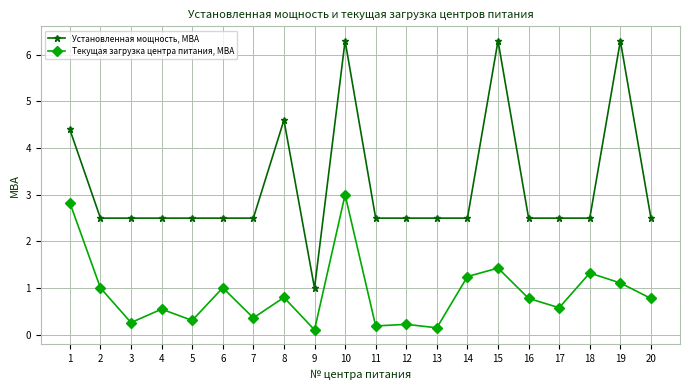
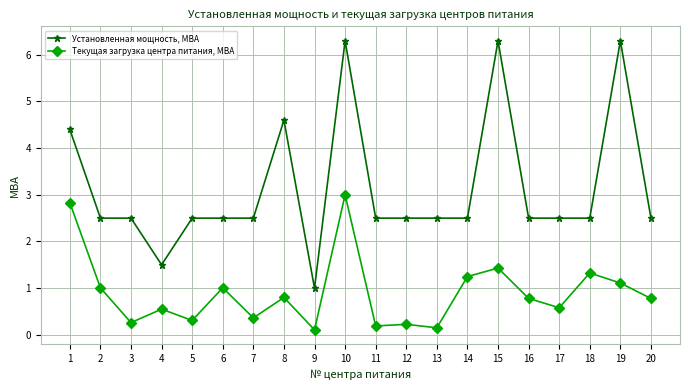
  {
    "Установленная мощность, МВА": {
      "1": 4.4,
      "2": 2.5,
      "3": 2.5,
-     "4": 2.5,
+     "4": 1.5,
      "5": 2.5,
      "6": 2.5,
      "7": 2.5,
      "8": 4.6,
      "9": 1.0,
      "10": 6.3,
      "11": 2.5,
      "12": 2.5,
      "13": 2.5,
      "14": 2.5,
      "15": 6.3,
      "16": 2.5,
      "17": 2.5,
      "18": 2.5,
      "19": 6.3,
      "20": 2.5
    },
    "Текущая загрузка центра питания, МВА": {
      "1": 2.8,
      "2": 1.0,
      "3": 0.3,
      "4": 0.6,
      "5": 0.3,
      "6": 1.0,
      "7": 0.4,
      "8": 0.8,
      "9": 0.1,
      "10": 3.0,
      "11": 0.2,
      "12": 0.2,
      "13": 0.2,
      "14": 1.2,
      "15": 1.4,
      "16": 0.8,
      "17": 0.6,
      "18": 1.3,
      "19": 1.1,
      "20": 0.8
    }
  }
